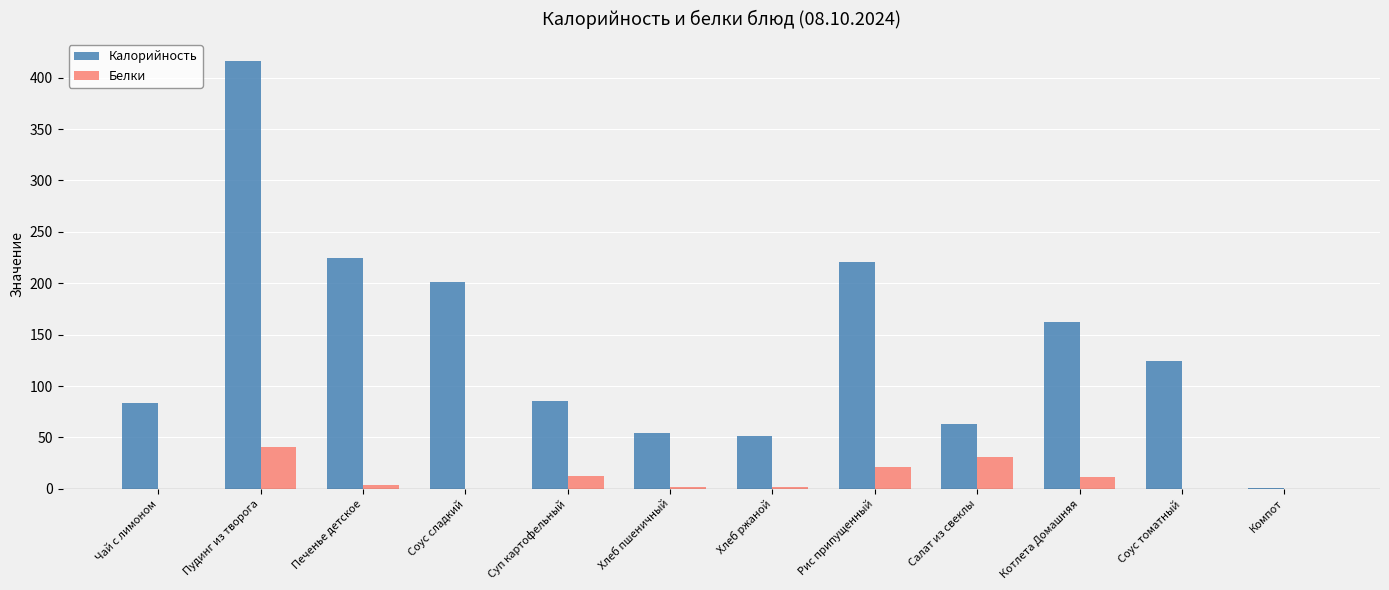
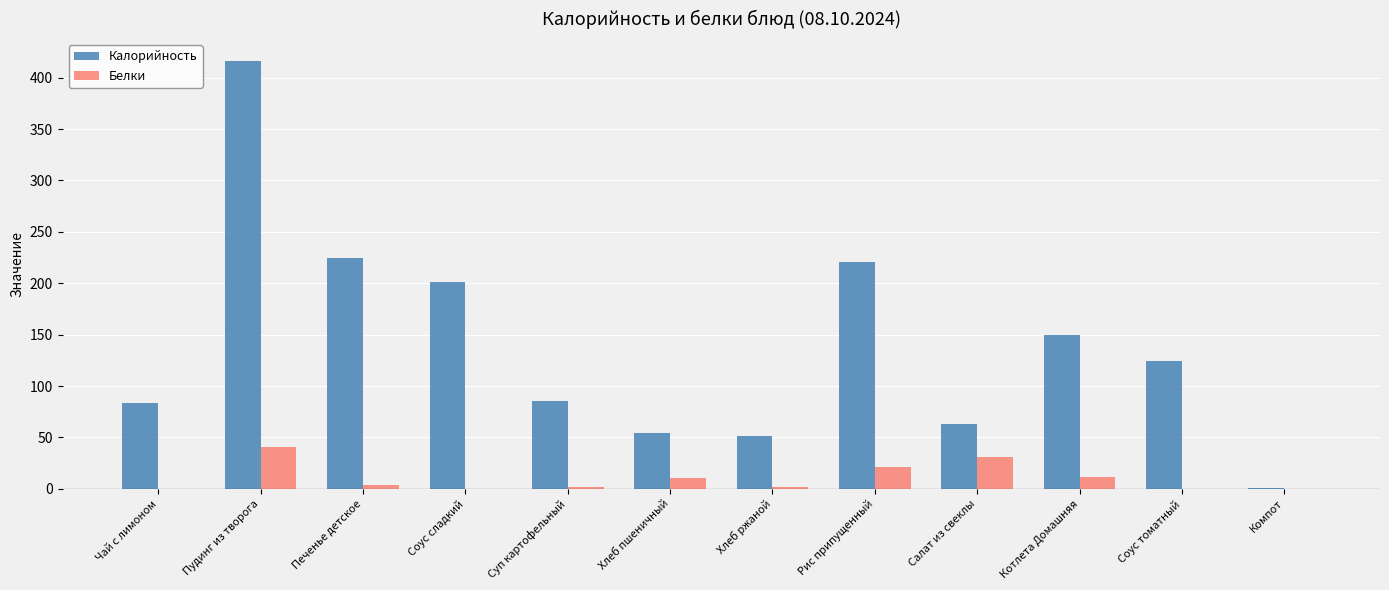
  {
    "Калорийность": {
      "Чай с лимоном": 84,
      "Пудинг из творога": 417,
      "Печенье детское": 225,
      "Соус сладкий": 201,
      "Суп картофельный": 85,
      "Хлеб пшеничный": 55,
      "Хлеб ржаной": 52,
      "Рис припущенный": 221,
      "Салат из свеклы": 63,
-     "Котлета Домашняя": 162,
+     "Котлета Домашняя": 150,
      "Соус томатный": 125
    },
    "Белки": {
      "Пудинг из творога": 41,
      "Печенье детское": 3,
-     "Суп картофельный": 13,
-     "Хлеб пшеничный": 2,
+     "Суп картофельный": 2,
+     "Хлеб пшеничный": 11,
      "Рис припущенный": 21,
      "Салат из свеклы": 31,
      "Котлета Домашняя": 12
    }
  }
